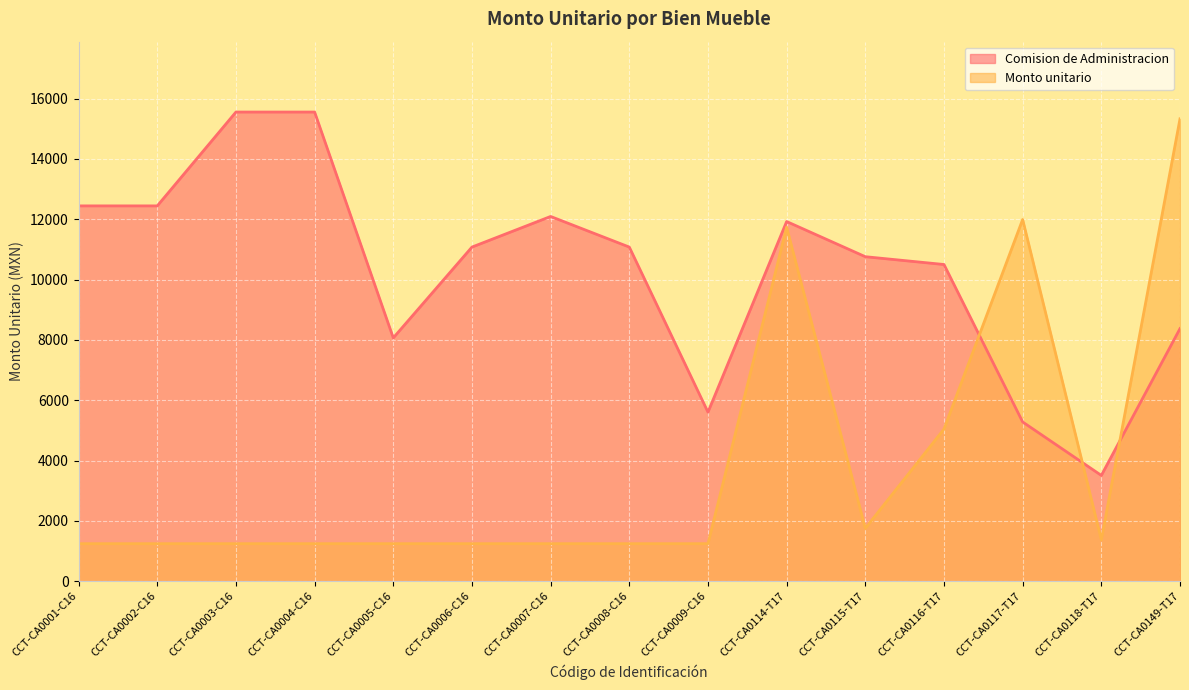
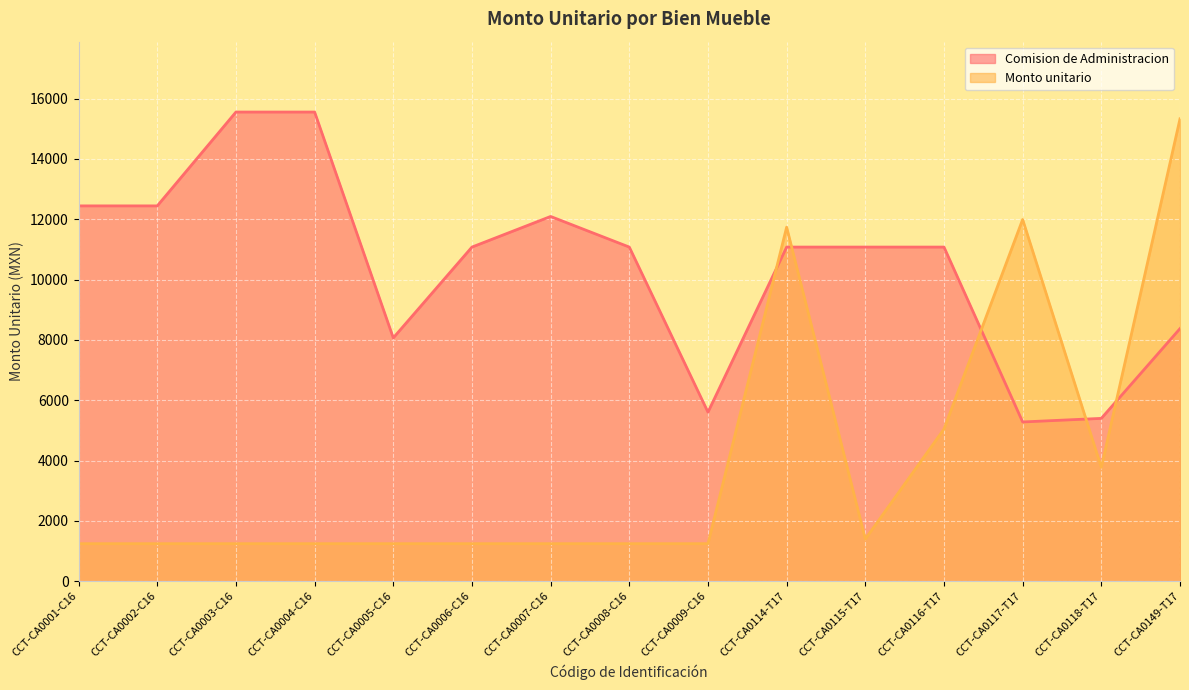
  {
    "Comision de Administracion": {
      "CCT-CA0001-C16": 12400,
      "CCT-CA0002-C16": 12400,
      "CCT-CA0003-C16": 15600,
      "CCT-CA0004-C16": 15600,
      "CCT-CA0005-C16": 8100,
      "CCT-CA0006-C16": 11100,
      "CCT-CA0007-C16": 12100,
      "CCT-CA0008-C16": 11100,
      "CCT-CA0009-C16": 5600,
-     "CCT-CA0114-T17": 11900,
-     "CCT-CA0115-T17": 10800,
-     "CCT-CA0116-T17": 10500,
+     "CCT-CA0114-T17": 11100,
+     "CCT-CA0115-T17": 11100,
+     "CCT-CA0116-T17": 11100,
      "CCT-CA0117-T17": 5300,
-     "CCT-CA0118-T17": 3500,
+     "CCT-CA0118-T17": 5400,
      "CCT-CA0149-T17": 8400
    },
    "Monto unitario": {
      "CCT-CA0001-C16": 1200,
      "CCT-CA0002-C16": 1200,
      "CCT-CA0003-C16": 1200,
      "CCT-CA0004-C16": 1200,
      "CCT-CA0005-C16": 1200,
      "CCT-CA0006-C16": 1200,
      "CCT-CA0007-C16": 1200,
      "CCT-CA0008-C16": 1200,
      "CCT-CA0009-C16": 1200,
      "CCT-CA0114-T17": 11700,
-     "CCT-CA0115-T17": 1800,
+     "CCT-CA0115-T17": 1400,
      "CCT-CA0116-T17": 5000,
      "CCT-CA0117-T17": 12000,
-     "CCT-CA0118-T17": 1400,
+     "CCT-CA0118-T17": 3800,
      "CCT-CA0149-T17": 15300
    }
  }
